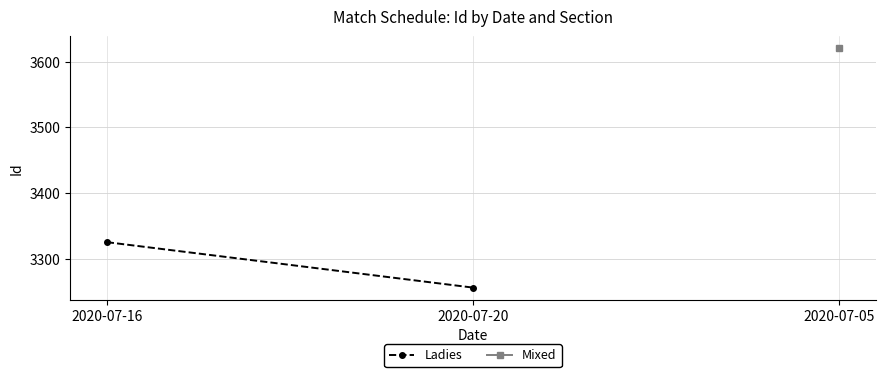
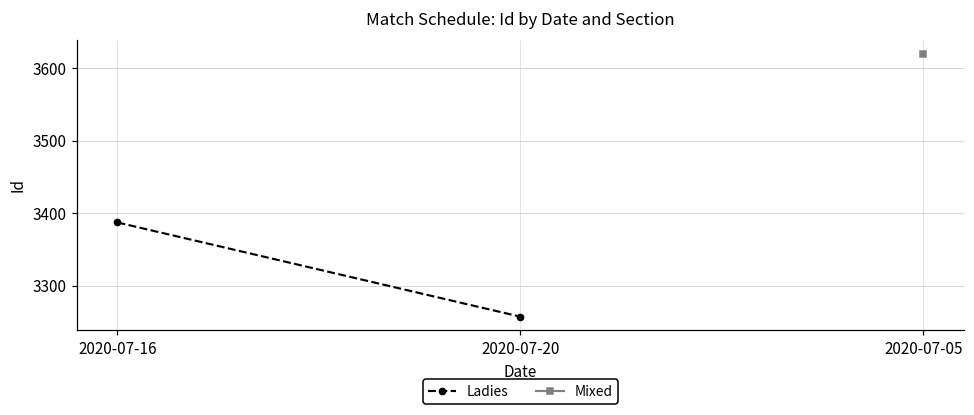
  {
    "Ladies": {
-     "2020-07-16": 3330,
+     "2020-07-16": 3390,
      "2020-07-20": 3260
    },
    "Mixed": {
      "2020-07-05": 3620
    }
  }
